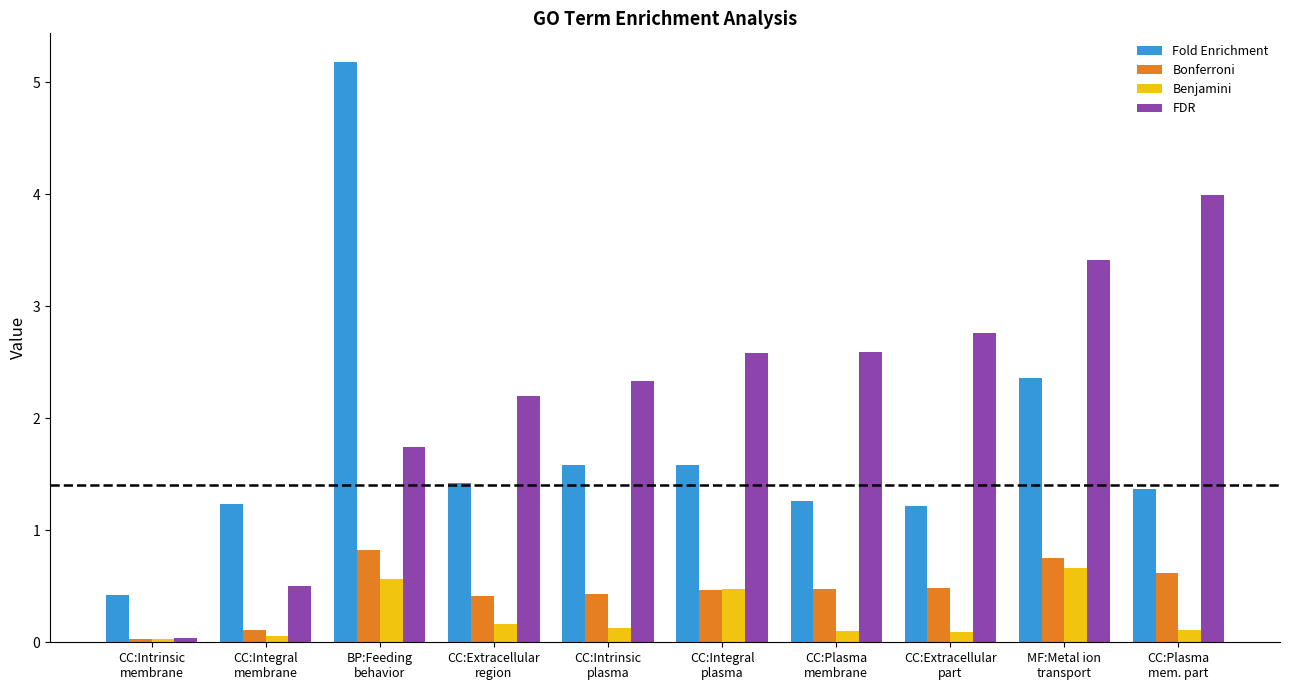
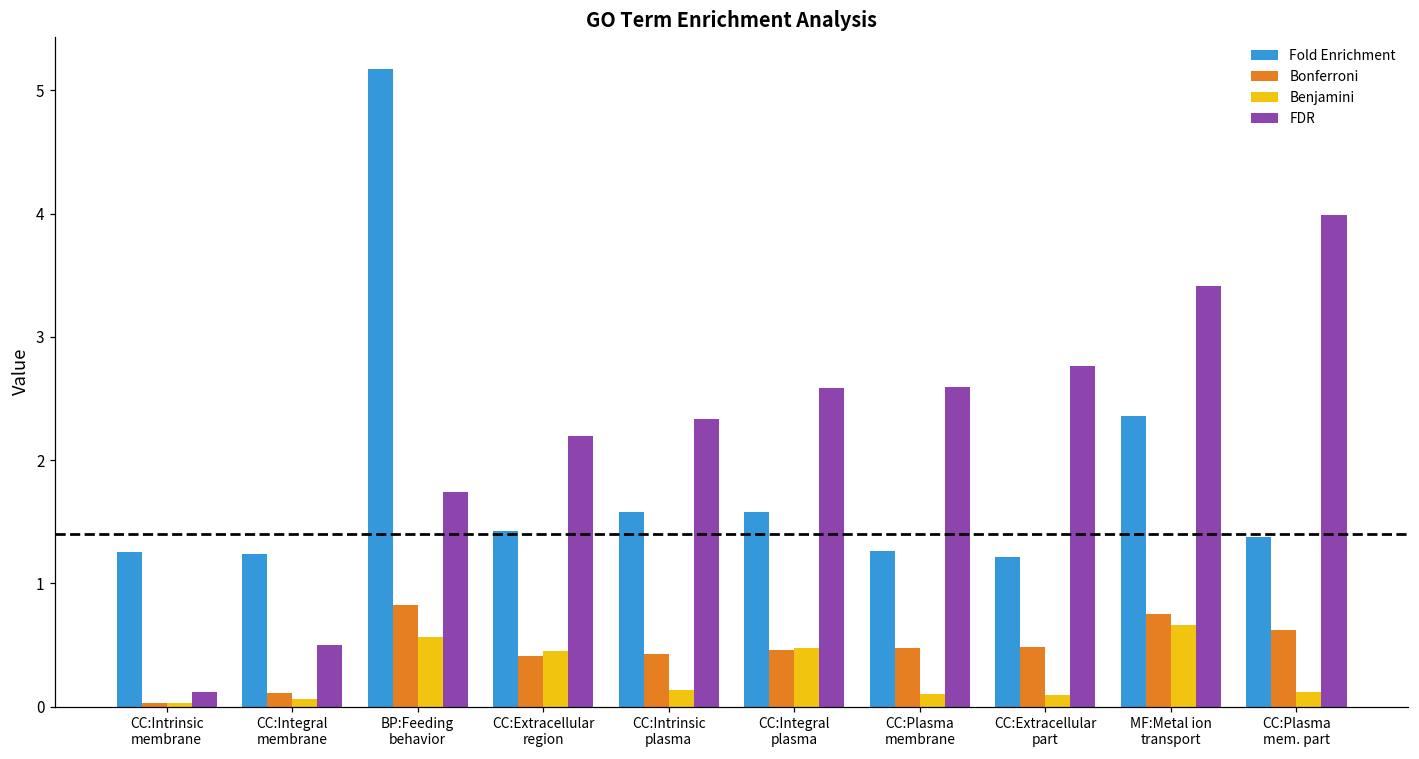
  {
    "Fold Enrichment": {
-     "CC:Intrinsic membrane": 0.42,
+     "CC:Intrinsic membrane": 1.25,
      "CC:Integral membrane": 1.23,
      "BP:Feeding behavior": 5.18,
      "CC:Extracellular region": 1.42,
      "CC:Intrinsic plasma": 1.58,
      "CC:Integral plasma": 1.58,
      "CC:Plasma membrane": 1.27,
      "CC:Extracellular part": 1.22,
      "MF:Metal ion transport": 2.36,
      "CC:Plasma mem. part": 1.37
    },
    "Bonferroni": {
      "CC:Intrinsic membrane": 0.03,
      "CC:Integral membrane": 0.11,
      "BP:Feeding behavior": 0.83,
      "CC:Extracellular region": 0.41,
      "CC:Intrinsic plasma": 0.43,
      "CC:Integral plasma": 0.46,
      "CC:Plasma membrane": 0.48,
      "CC:Extracellular part": 0.49,
      "MF:Metal ion transport": 0.75,
      "CC:Plasma mem. part": 0.62
    },
    "Benjamini": {
      "CC:Intrinsic membrane": 0.03,
      "CC:Integral membrane": 0.06,
      "BP:Feeding behavior": 0.57,
-     "CC:Extracellular region": 0.16,
+     "CC:Extracellular region": 0.45,
      "CC:Intrinsic plasma": 0.13,
      "CC:Integral plasma": 0.48,
      "CC:Plasma membrane": 0.10,
      "CC:Extracellular part": 0.09,
      "MF:Metal ion transport": 0.66,
      "CC:Plasma mem. part": 0.11
    },
    "FDR": {
-     "CC:Intrinsic membrane": 0.04,
+     "CC:Intrinsic membrane": 0.12,
      "CC:Integral membrane": 0.50,
      "BP:Feeding behavior": 1.74,
      "CC:Extracellular region": 2.19,
      "CC:Intrinsic plasma": 2.33,
      "CC:Integral plasma": 2.58,
      "CC:Plasma membrane": 2.59,
      "CC:Extracellular part": 2.76,
      "MF:Metal ion transport": 3.41,
      "CC:Plasma mem. part": 3.99
    }
  }
